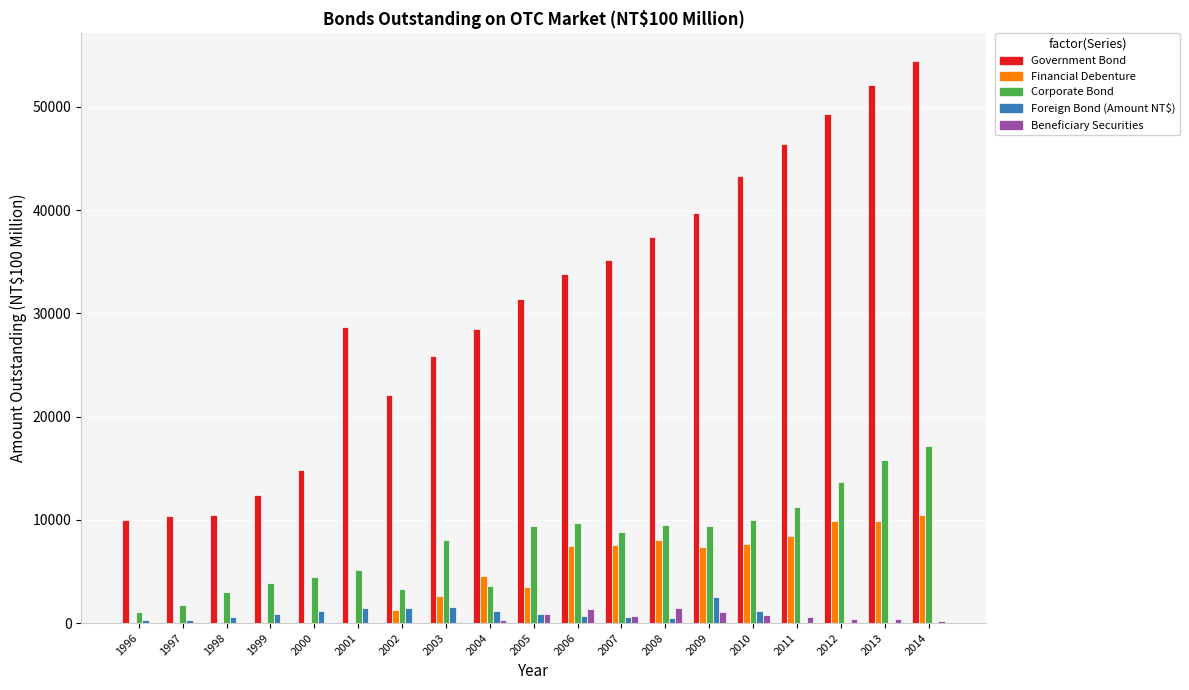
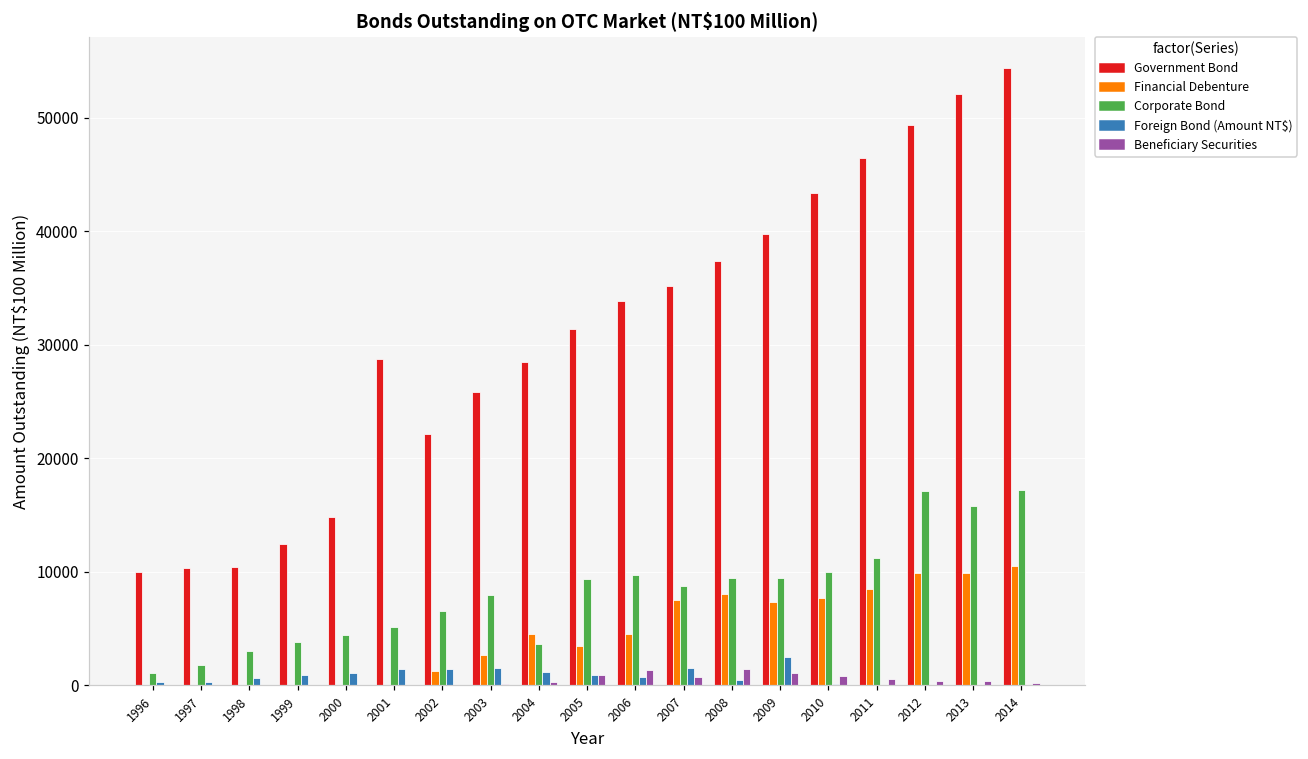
  {
    "Government Bond": {
      "1996": 10000,
      "1997": 10300,
      "1998": 10400,
      "1999": 12400,
      "2000": 14800,
      "2001": 28700,
      "2002": 22100,
      "2003": 25900,
      "2004": 28500,
      "2005": 31400,
      "2006": 33800,
      "2007": 35200,
      "2008": 37400,
      "2009": 39700,
      "2010": 43300,
      "2011": 46400,
      "2012": 49300,
      "2013": 52100,
      "2014": 54400
    },
    "Financial Debenture": {
      "1996": 0,
      "1997": 0,
      "1998": 0,
      "1999": 0,
      "2000": 0,
      "2002": 1300,
      "2003": 2600,
      "2004": 4600,
      "2005": 3500,
-     "2006": 7400,
+     "2006": 4600,
      "2007": 7500,
      "2008": 8100,
      "2009": 7400,
      "2010": 7700,
      "2011": 8500,
      "2012": 9900,
      "2013": 9900,
      "2014": 10500
    },
    "Corporate Bond": {
      "1996": 1100,
      "1997": 1800,
      "1998": 3000,
      "1999": 3900,
      "2000": 4400,
      "2001": 5200,
-     "2002": 3300,
+     "2002": 6500,
      "2003": 8000,
      "2004": 3600,
      "2005": 9400,
      "2006": 9700,
      "2007": 8800,
      "2008": 9500,
      "2009": 9400,
      "2010": 10000,
      "2011": 11200,
-     "2012": 13600,
+     "2012": 17100,
      "2013": 15800,
      "2014": 17200
    },
    "Foreign Bond (Amount NT$)": {
      "1996": 300,
      "1997": 300,
      "1998": 600,
      "1999": 900,
      "2000": 1100,
      "2001": 1400,
      "2002": 1400,
      "2003": 1500,
      "2004": 1200,
      "2005": 900,
      "2006": 700,
-     "2007": 600,
+     "2007": 1500,
      "2008": 500,
      "2009": 2500,
-     "2010": 1100,
+     "2010": 100,
      "2013": 0,
      "2014": 0
    },
    "Beneficiary Securities": {
      "1996": 0,
      "1997": 0,
      "1998": 0,
      "1999": 0,
      "2000": 0,
      "2001": 0,
      "2002": 0,
      "2004": 300,
      "2005": 900,
      "2006": 1300,
      "2007": 700,
      "2008": 1400,
      "2009": 1100,
      "2010": 800,
      "2011": 600,
      "2012": 400,
      "2013": 400
    }
  }
